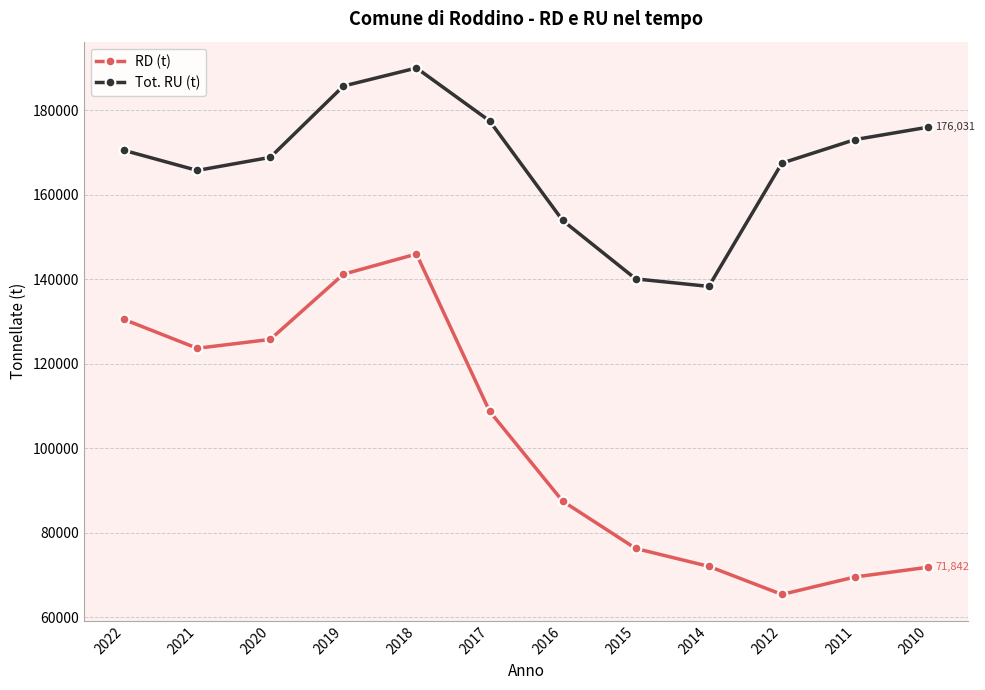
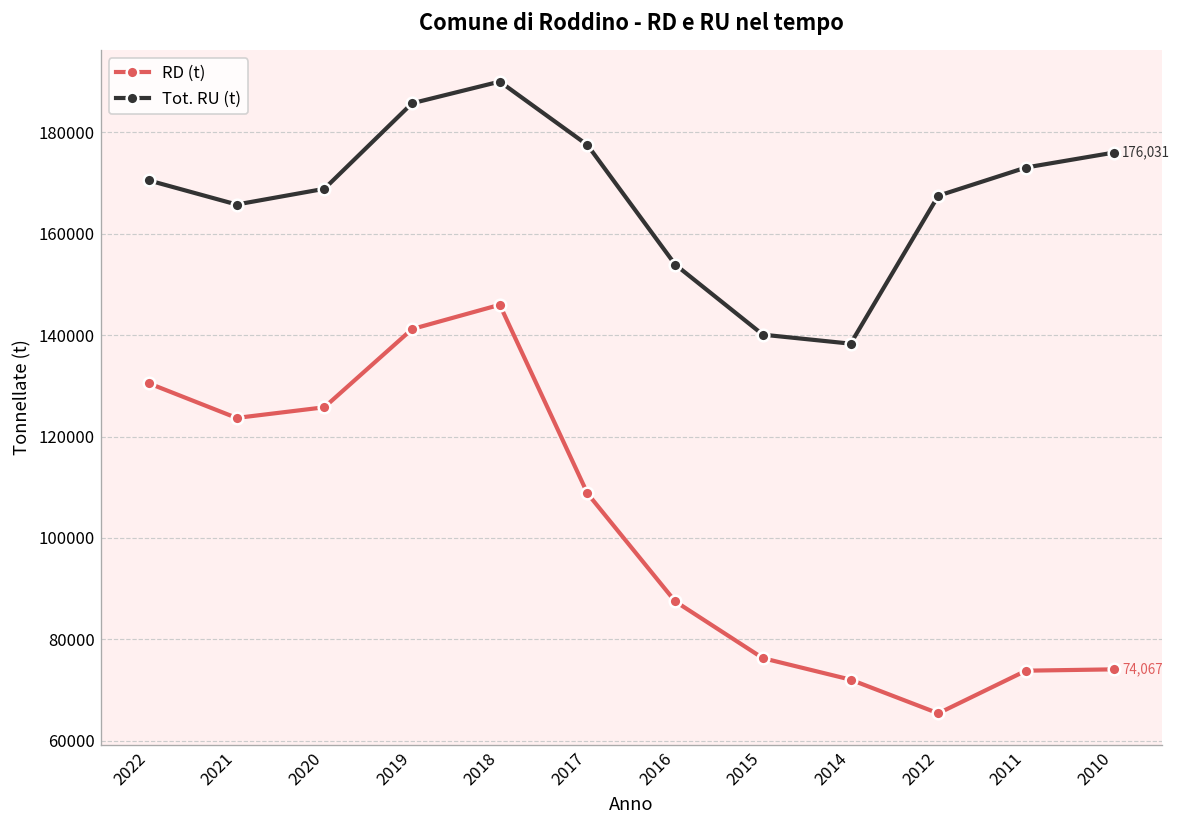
  {
    "RD (t)": {
-     "2011": "70000",
-     "2010": "71,842"
+     "2011": "74000",
+     "2010": "74,067"
    },
    "Tot. RU (t)": {
      "2010": "176,031"
    }
  }
